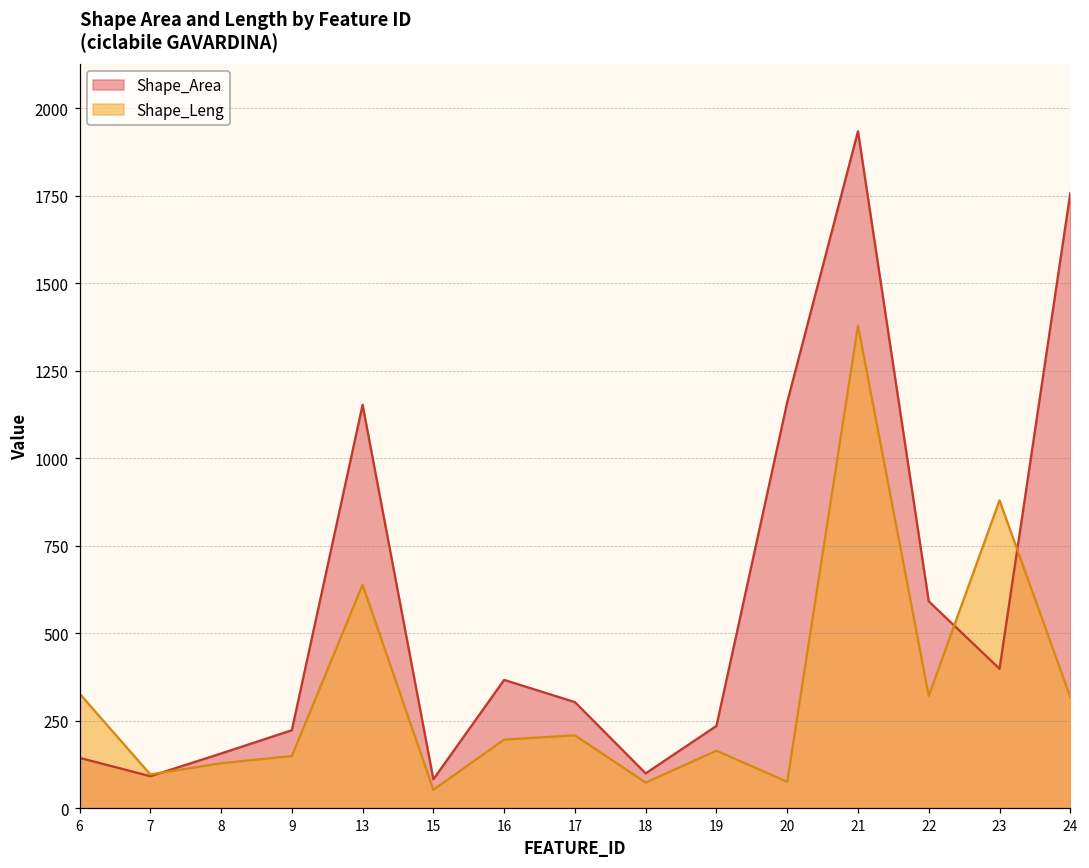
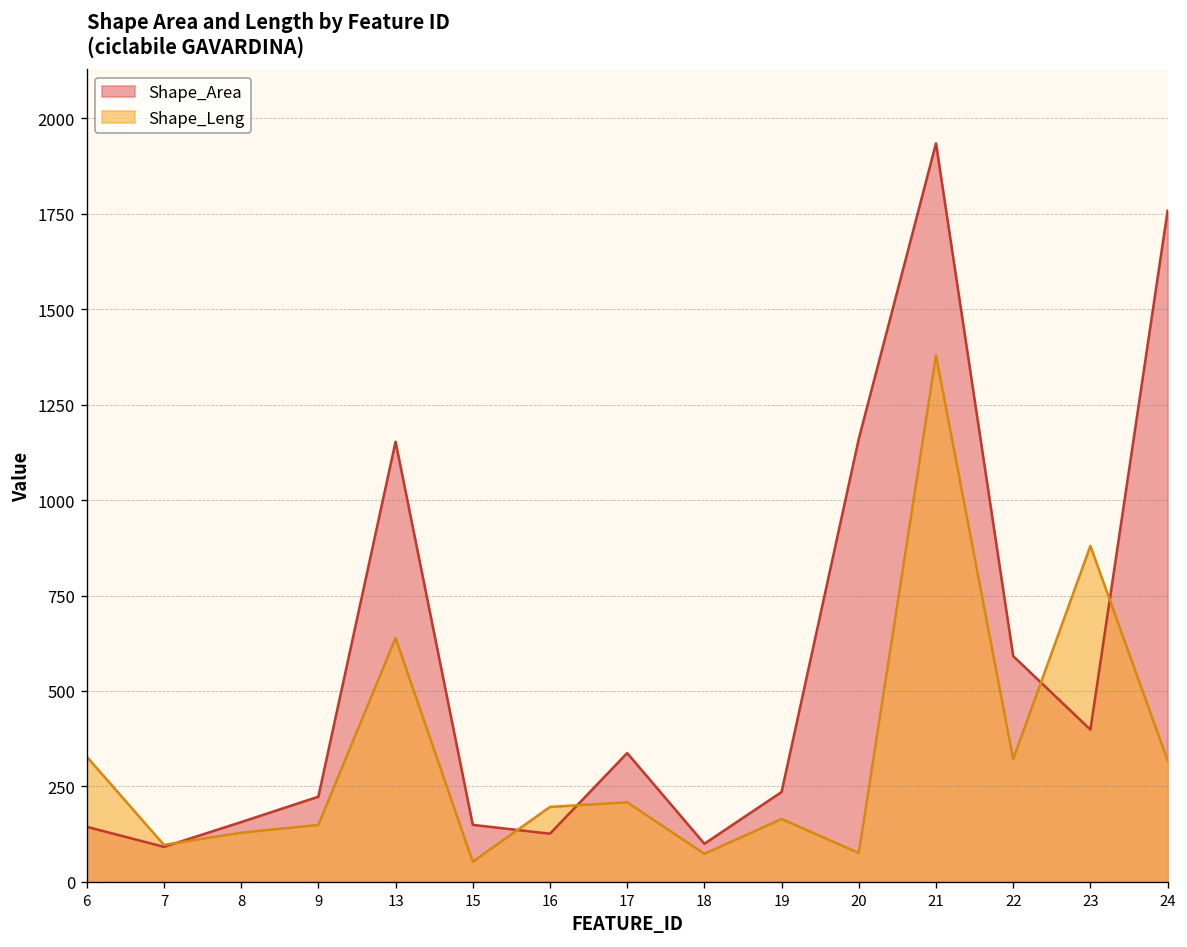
  {
    "Shape_Area": {
      "6": 140,
      "8": 160,
      "9": 220,
      "13": 1150,
-     "15": 80,
-     "16": 370,
-     "17": 300,
+     "15": 150,
+     "16": 130,
+     "17": 340,
      "18": 100,
      "19": 240,
      "20": 1160,
      "21": 1930,
      "22": 590,
      "23": 400,
      "24": 1760
    },
    "Shape_Leng": {
      "6": 330,
      "8": 130,
      "9": 150,
      "13": 640,
      "15": 50,
      "16": 200,
      "17": 210,
      "18": 70,
      "19": 160,
      "20": 80,
      "21": 1380,
      "22": 320,
      "23": 880,
      "24": 320
    }
  }
